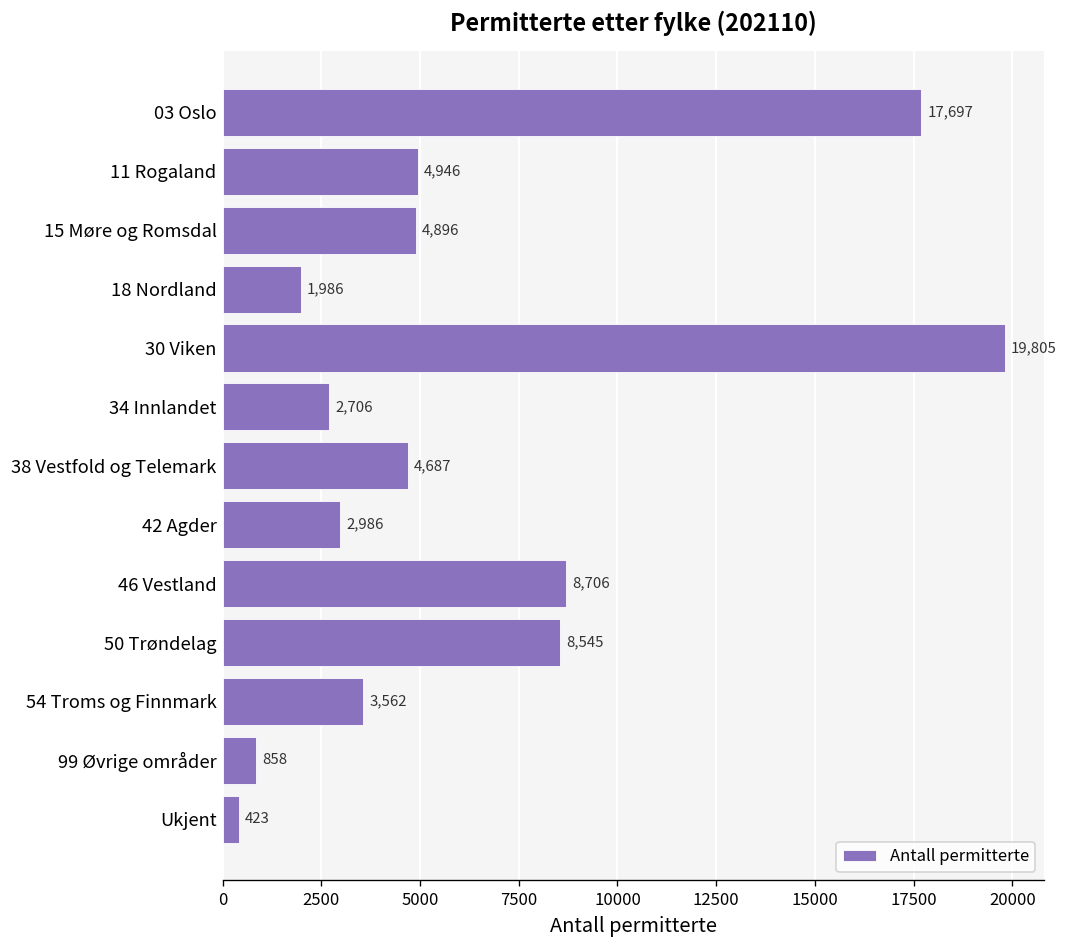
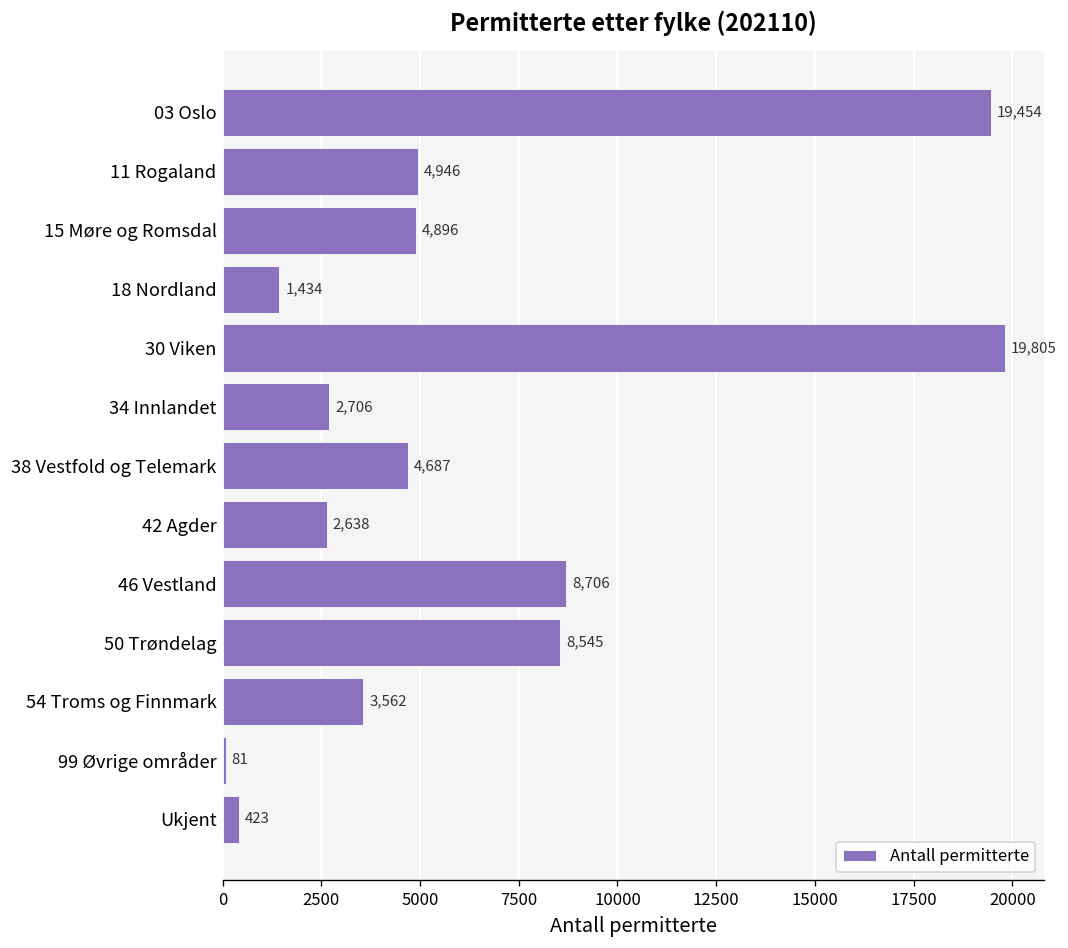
  {
-   "03 Oslo": "17,697",
+   "03 Oslo": "19,454",
    "11 Rogaland": "4,946",
    "15 Møre og Romsdal": "4,896",
-   "18 Nordland": "1,986",
+   "18 Nordland": "1,434",
    "30 Viken": "19,805",
    "34 Innlandet": "2,706",
    "38 Vestfold og Telemark": "4,687",
-   "42 Agder": "2,986",
+   "42 Agder": "2,638",
    "46 Vestland": "8,706",
    "50 Trøndelag": "8,545",
    "54 Troms og Finnmark": "3,562",
-   "99 Øvrige områder": "858",
+   "99 Øvrige områder": "81",
    "Ukjent": "423"
  }
